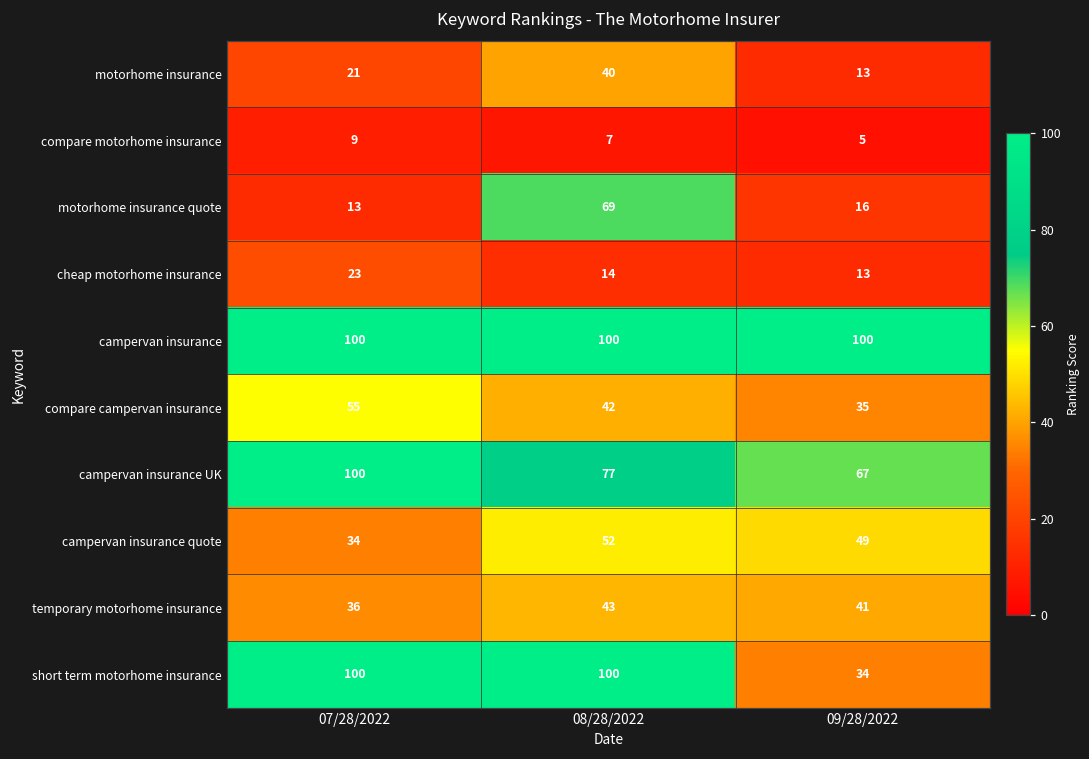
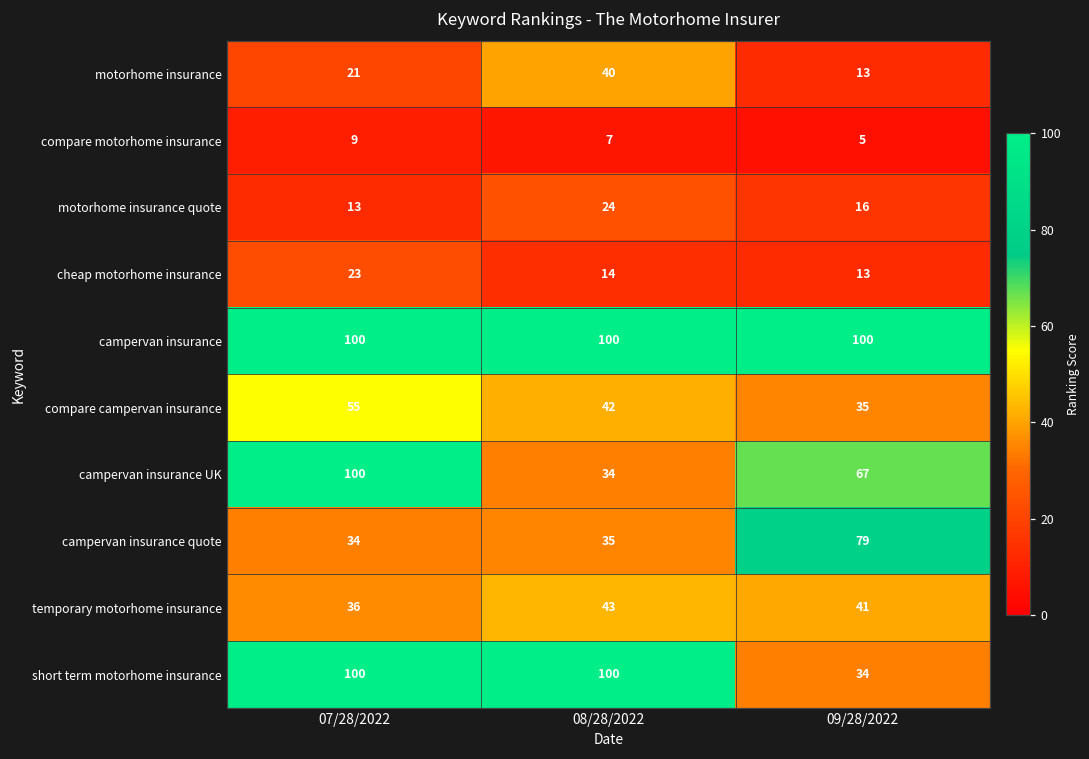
  {
    "motorhome insurance": {
      "07/28/2022": 21,
      "08/28/2022": 40,
      "09/28/2022": 13
    },
    "compare motorhome insurance": {
      "07/28/2022": 9,
      "08/28/2022": 7,
      "09/28/2022": 5
    },
    "motorhome insurance quote": {
      "07/28/2022": 13,
-     "08/28/2022": 69,
+     "08/28/2022": 24,
      "09/28/2022": 16
    },
    "cheap motorhome insurance": {
      "07/28/2022": 23,
      "08/28/2022": 14,
      "09/28/2022": 13
    },
    "campervan insurance": {
      "07/28/2022": 100,
      "08/28/2022": 100,
      "09/28/2022": 100
    },
    "compare campervan insurance": {
      "07/28/2022": 55,
      "08/28/2022": 42,
      "09/28/2022": 35
    },
    "campervan insurance UK": {
      "07/28/2022": 100,
-     "08/28/2022": 77,
+     "08/28/2022": 34,
      "09/28/2022": 67
    },
    "campervan insurance quote": {
      "07/28/2022": 34,
-     "08/28/2022": 52,
-     "09/28/2022": 49
+     "08/28/2022": 35,
+     "09/28/2022": 79
    },
    "temporary motorhome insurance": {
      "07/28/2022": 36,
      "08/28/2022": 43,
      "09/28/2022": 41
    },
    "short term motorhome insurance": {
      "07/28/2022": 100,
      "08/28/2022": 100,
      "09/28/2022": 34
    }
  }
